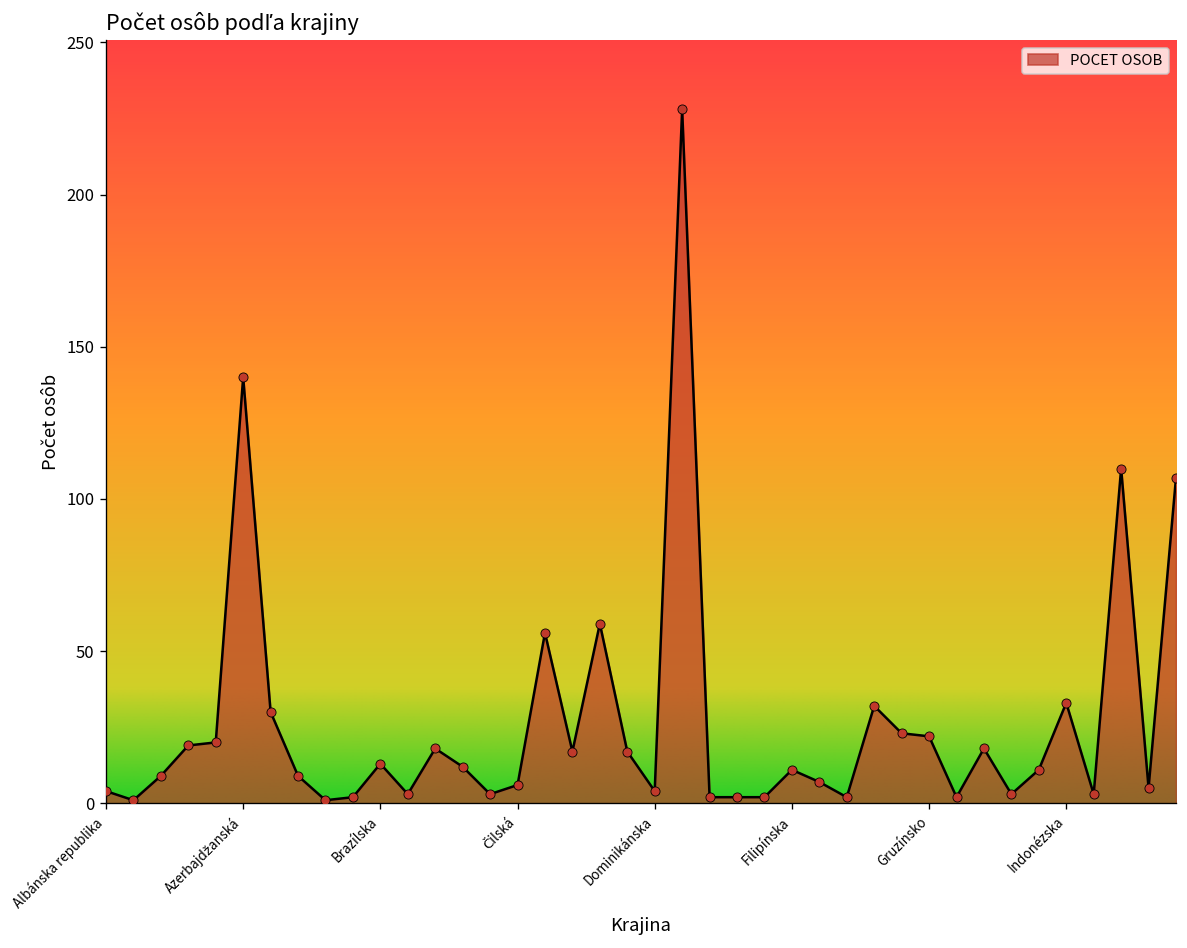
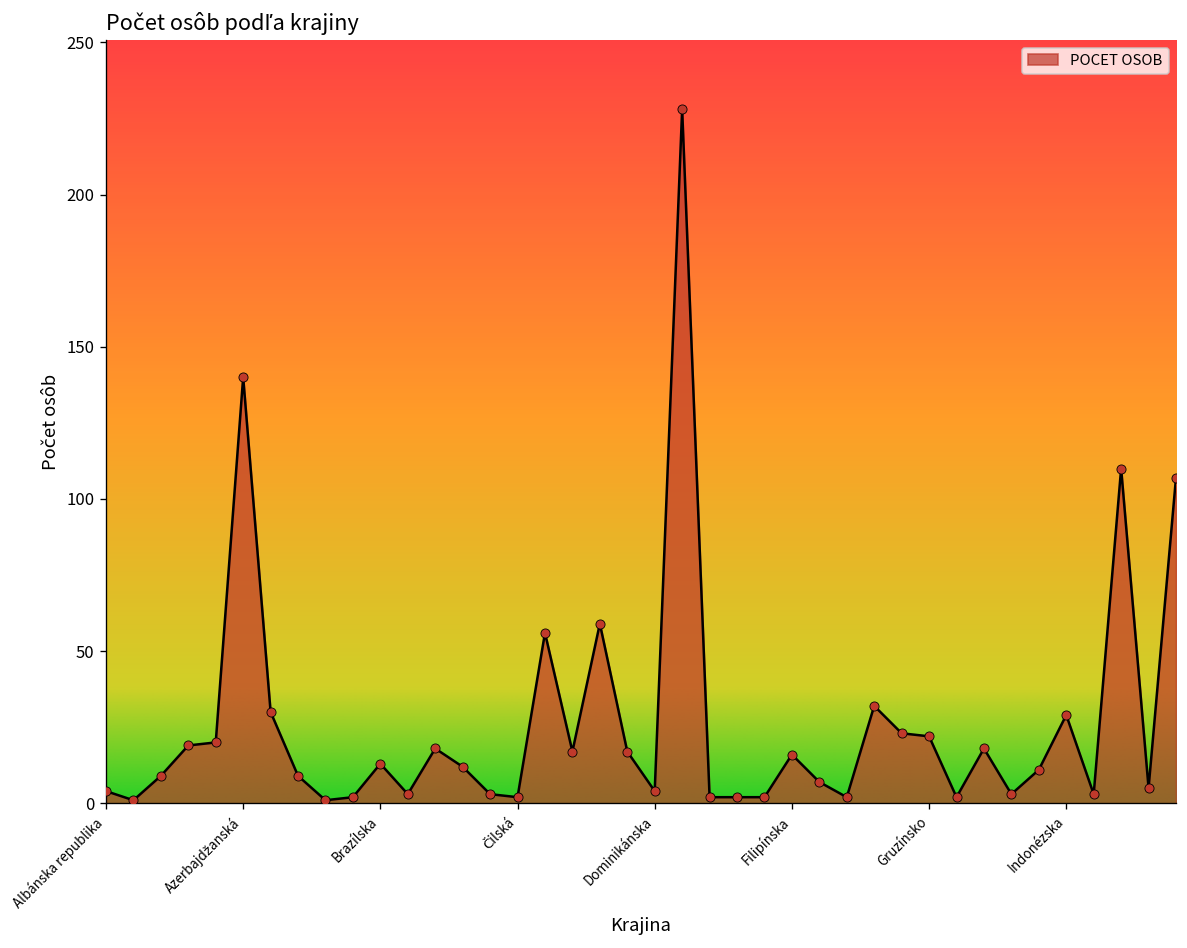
  {
    "Albánska republika": 4,
    "Azerbajdžanská": 140,
    "Brazílska": 13,
-   "Čilská": 6,
+   "Čilská": 2,
    "Dominikánska": 4,
-   "Filipínska": 11,
+   "Filipínska": 16,
    "Gruzínsko": 22,
-   "Indonézska": 33
+   "Indonézska": 29
  }
